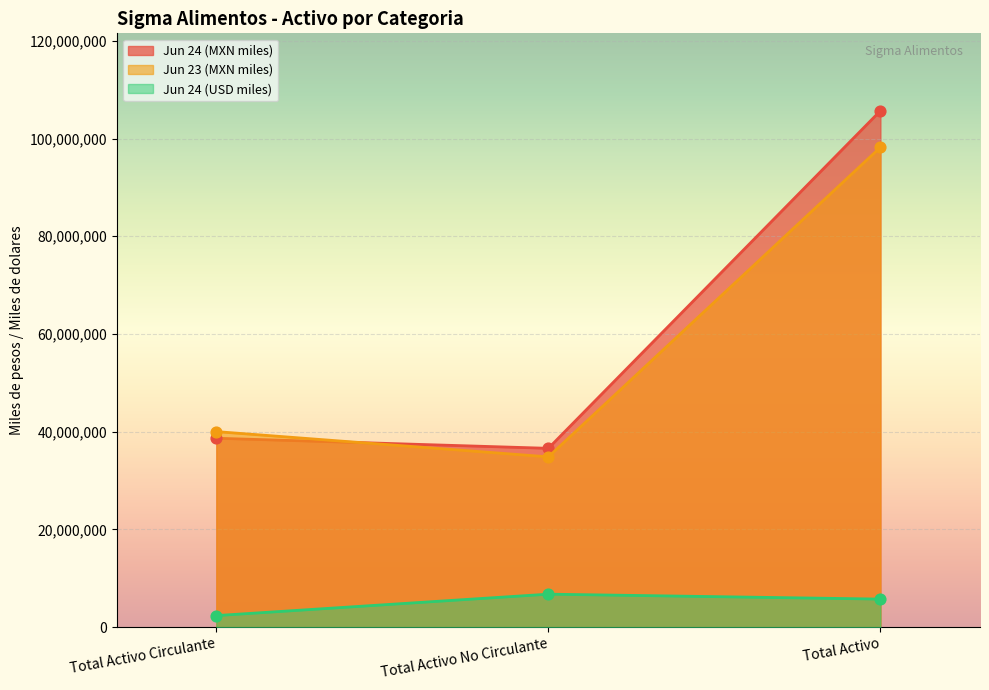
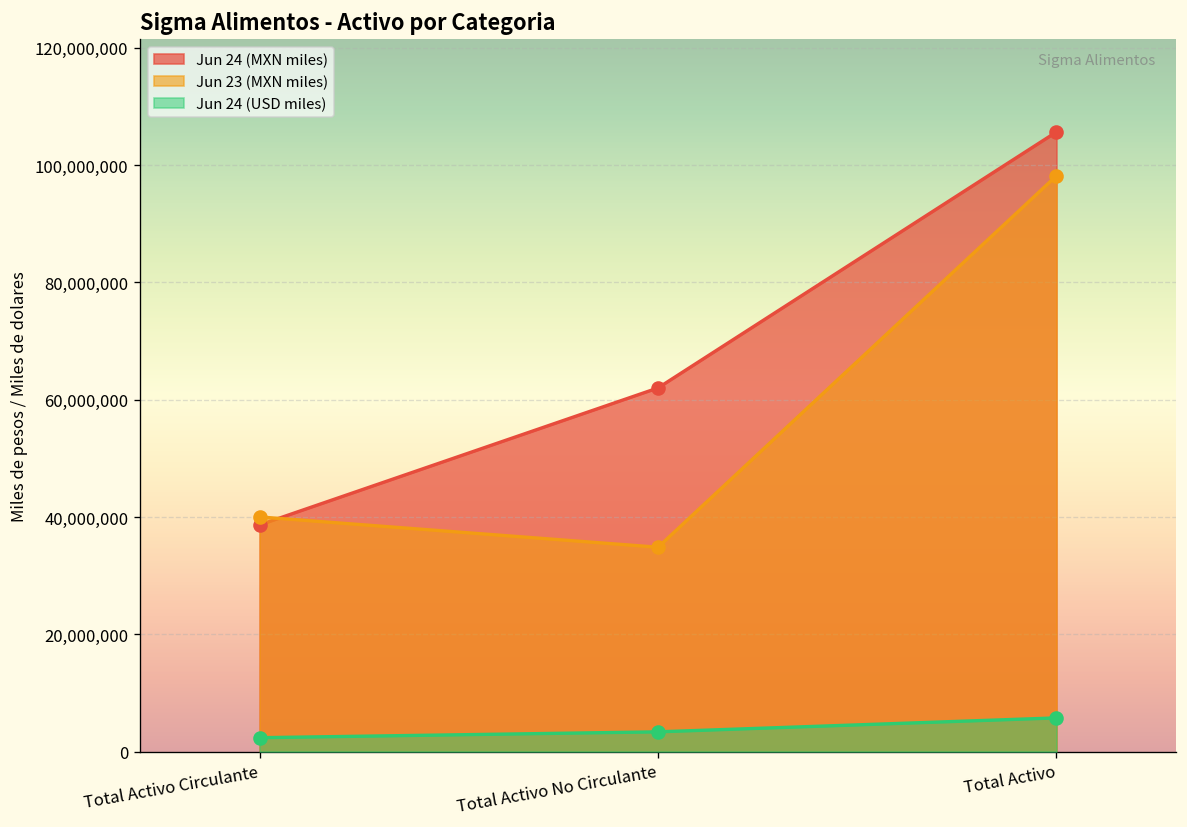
  {
    "Jun 24 (MXN miles)": {
      "Total Activo Circulante": "39,000,000",
-     "Total Activo No Circulante": "37,000,000",
+     "Total Activo No Circulante": "62,000,000",
      "Total Activo": "106,000,000"
    },
    "Jun 23 (MXN miles)": {
      "Total Activo Circulante": "40,000,000",
      "Total Activo No Circulante": "35,000,000",
      "Total Activo": "98,000,000"
    },
    "Jun 24 (USD miles)": {
      "Total Activo Circulante": "2,000,000",
-     "Total Activo No Circulante": "7,000,000",
+     "Total Activo No Circulante": "3,000,000",
      "Total Activo": "6,000,000"
    }
  }
